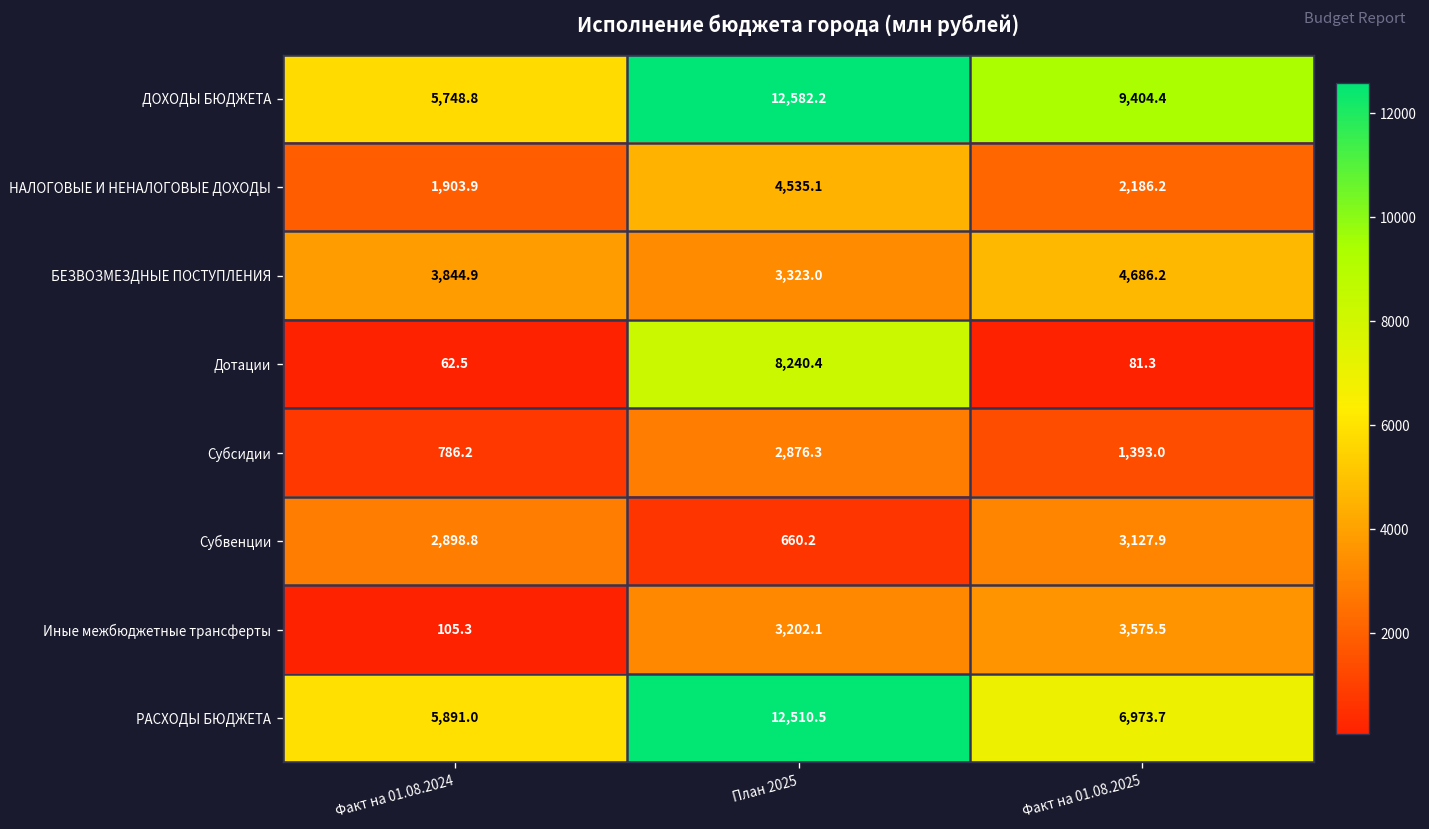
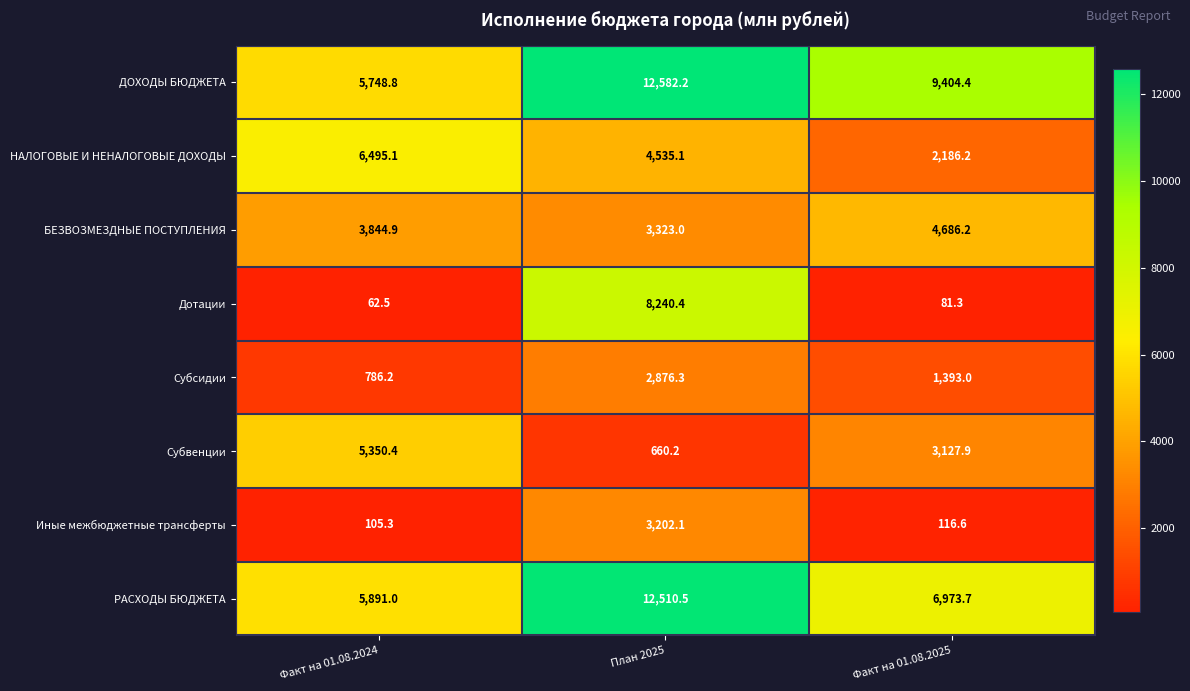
  {
    "ДОХОДЫ БЮДЖЕТА": {
      "Факт на 01.08.2024": "5,748.8",
      "План 2025": "12,582.2",
      "Факт на 01.08.2025": "9,404.4"
    },
    "НАЛОГОВЫЕ И НЕНАЛОГОВЫЕ ДОХОДЫ": {
-     "Факт на 01.08.2024": "1,903.9",
+     "Факт на 01.08.2024": "6,495.1",
      "План 2025": "4,535.1",
      "Факт на 01.08.2025": "2,186.2"
    },
    "БЕЗВОЗМЕЗДНЫЕ ПОСТУПЛЕНИЯ": {
      "Факт на 01.08.2024": "3,844.9",
      "План 2025": "3,323.0",
      "Факт на 01.08.2025": "4,686.2"
    },
    "Дотации": {
      "Факт на 01.08.2024": "62.5",
      "План 2025": "8,240.4",
      "Факт на 01.08.2025": "81.3"
    },
    "Субсидии": {
      "Факт на 01.08.2024": "786.2",
      "План 2025": "2,876.3",
      "Факт на 01.08.2025": "1,393.0"
    },
    "Субвенции": {
-     "Факт на 01.08.2024": "2,898.8",
+     "Факт на 01.08.2024": "5,350.4",
      "План 2025": "660.2",
      "Факт на 01.08.2025": "3,127.9"
    },
    "Иные межбюджетные трансферты": {
      "Факт на 01.08.2024": "105.3",
      "План 2025": "3,202.1",
-     "Факт на 01.08.2025": "3,575.5"
+     "Факт на 01.08.2025": "116.6"
    },
    "РАСХОДЫ БЮДЖЕТА": {
      "Факт на 01.08.2024": "5,891.0",
      "План 2025": "12,510.5",
      "Факт на 01.08.2025": "6,973.7"
    }
  }
